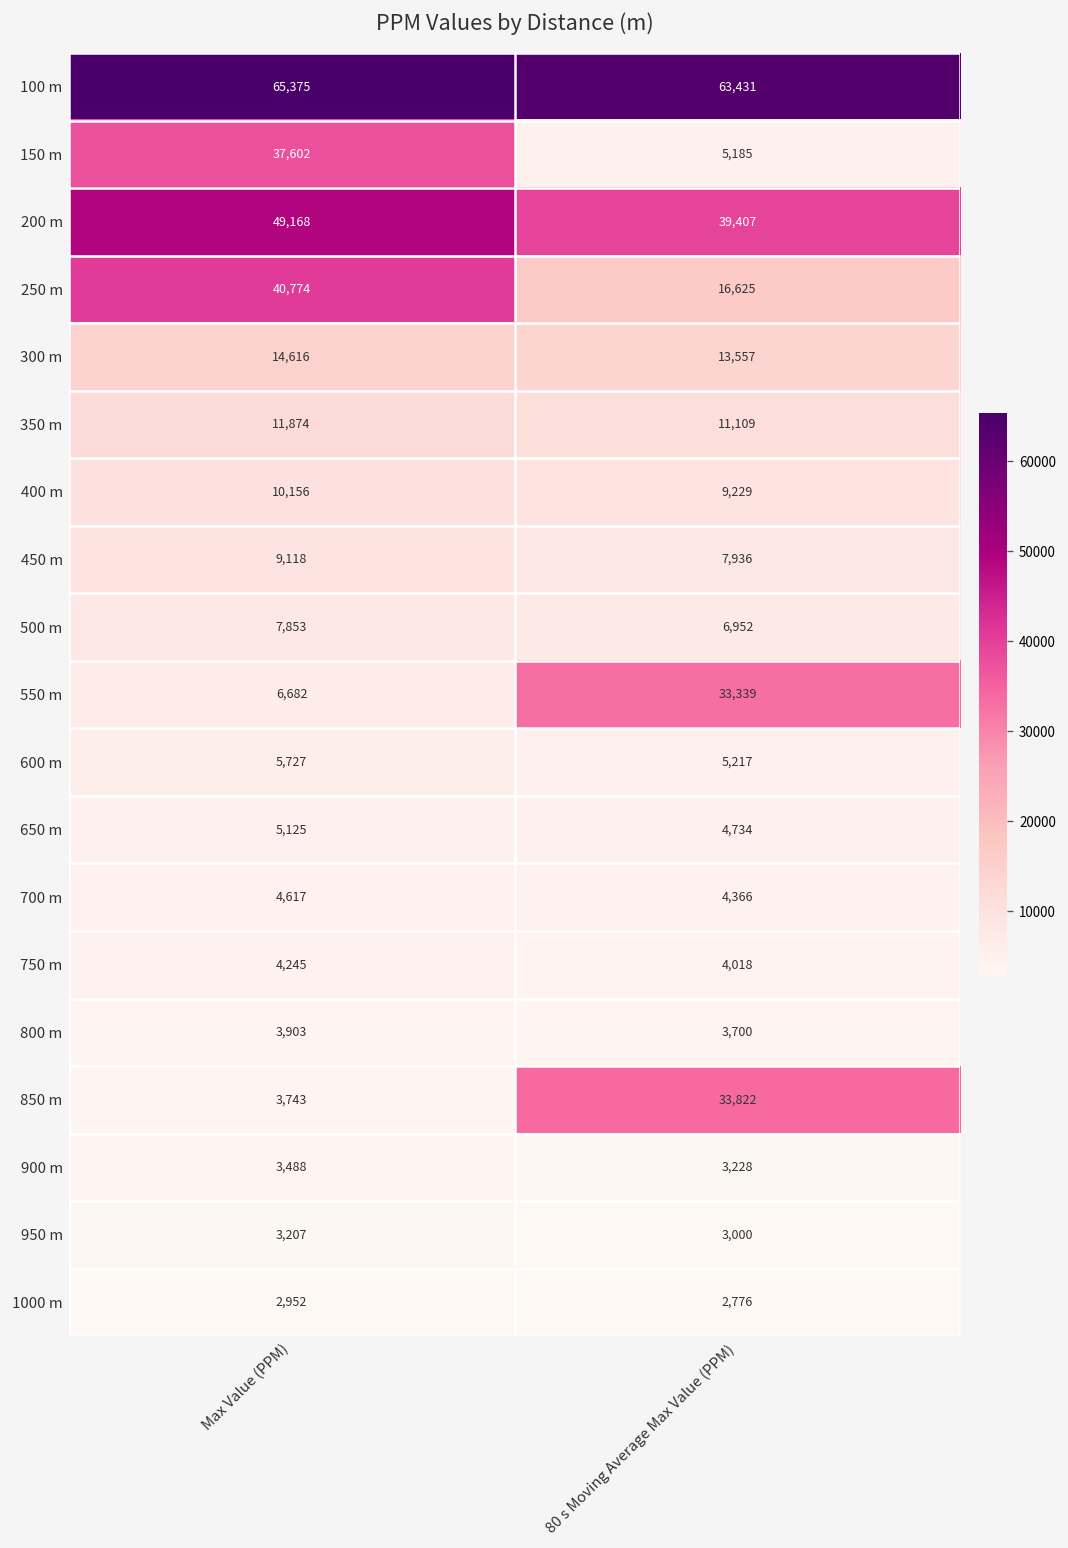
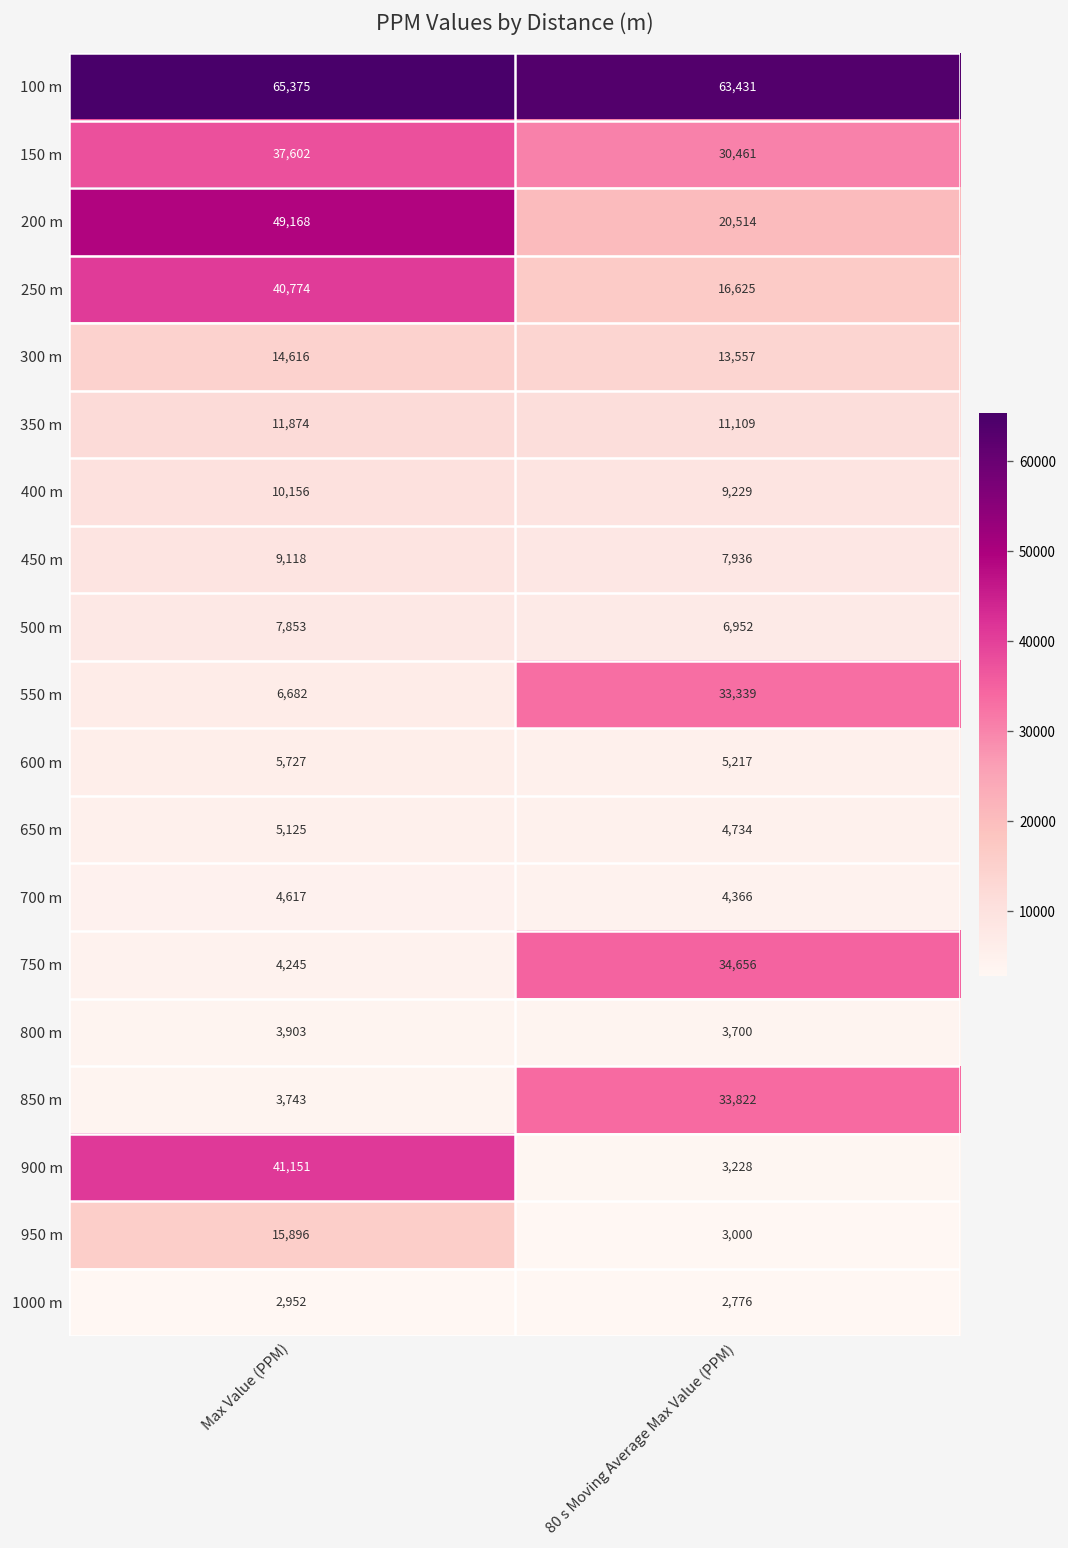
  {
    "100 m": {
      "Max Value (PPM)": "65,375",
      "80 s Moving Average Max Value (PPM)": "63,431"
    },
    "150 m": {
      "Max Value (PPM)": "37,602",
-     "80 s Moving Average Max Value (PPM)": "5,185"
+     "80 s Moving Average Max Value (PPM)": "30,461"
    },
    "200 m": {
      "Max Value (PPM)": "49,168",
-     "80 s Moving Average Max Value (PPM)": "39,407"
+     "80 s Moving Average Max Value (PPM)": "20,514"
    },
    "250 m": {
      "Max Value (PPM)": "40,774",
      "80 s Moving Average Max Value (PPM)": "16,625"
    },
    "300 m": {
      "Max Value (PPM)": "14,616",
      "80 s Moving Average Max Value (PPM)": "13,557"
    },
    "350 m": {
      "Max Value (PPM)": "11,874",
      "80 s Moving Average Max Value (PPM)": "11,109"
    },
    "400 m": {
      "Max Value (PPM)": "10,156",
      "80 s Moving Average Max Value (PPM)": "9,229"
    },
    "450 m": {
      "Max Value (PPM)": "9,118",
      "80 s Moving Average Max Value (PPM)": "7,936"
    },
    "500 m": {
      "Max Value (PPM)": "7,853",
      "80 s Moving Average Max Value (PPM)": "6,952"
    },
    "550 m": {
      "Max Value (PPM)": "6,682",
      "80 s Moving Average Max Value (PPM)": "33,339"
    },
    "600 m": {
      "Max Value (PPM)": "5,727",
      "80 s Moving Average Max Value (PPM)": "5,217"
    },
    "650 m": {
      "Max Value (PPM)": "5,125",
      "80 s Moving Average Max Value (PPM)": "4,734"
    },
    "700 m": {
      "Max Value (PPM)": "4,617",
      "80 s Moving Average Max Value (PPM)": "4,366"
    },
    "750 m": {
      "Max Value (PPM)": "4,245",
-     "80 s Moving Average Max Value (PPM)": "4,018"
+     "80 s Moving Average Max Value (PPM)": "34,656"
    },
    "800 m": {
      "Max Value (PPM)": "3,903",
      "80 s Moving Average Max Value (PPM)": "3,700"
    },
    "850 m": {
      "Max Value (PPM)": "3,743",
      "80 s Moving Average Max Value (PPM)": "33,822"
    },
    "900 m": {
-     "Max Value (PPM)": "3,488",
+     "Max Value (PPM)": "41,151",
      "80 s Moving Average Max Value (PPM)": "3,228"
    },
    "950 m": {
-     "Max Value (PPM)": "3,207",
+     "Max Value (PPM)": "15,896",
      "80 s Moving Average Max Value (PPM)": "3,000"
    },
    "1000 m": {
      "Max Value (PPM)": "2,952",
      "80 s Moving Average Max Value (PPM)": "2,776"
    }
  }
